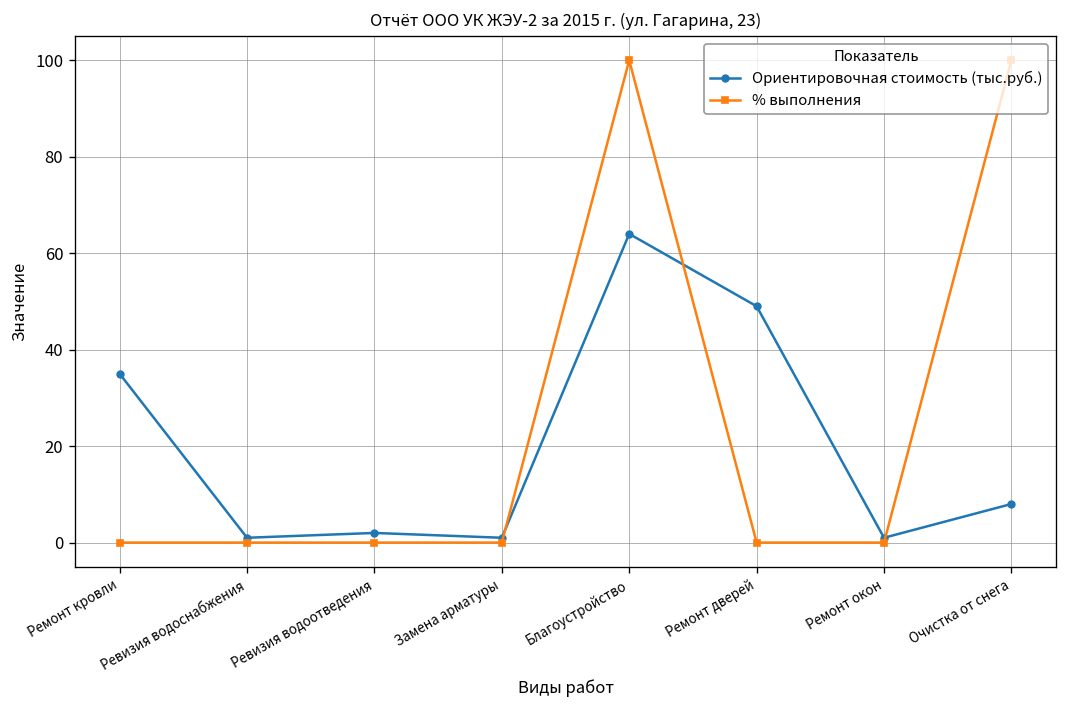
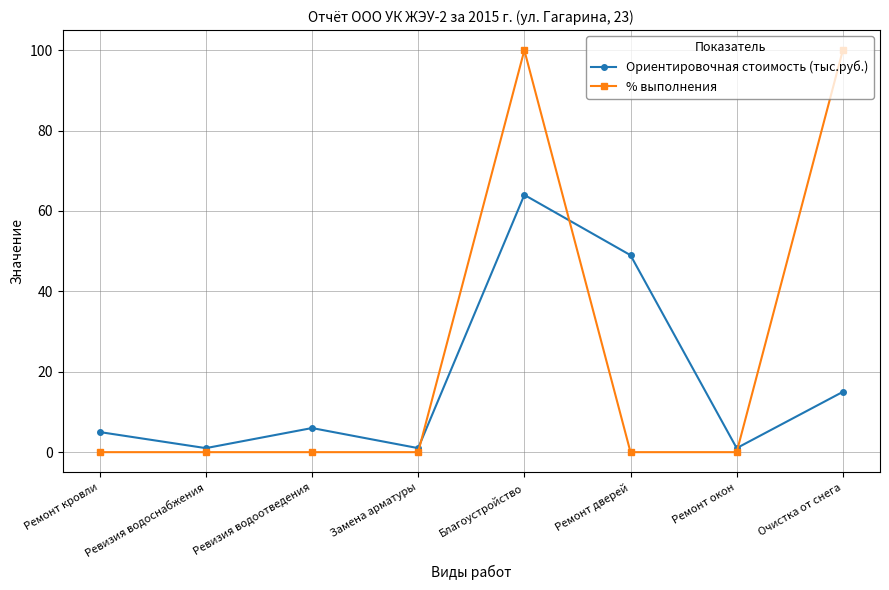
  {
    "Ориентировочная стоимость (тыс.руб.)": {
-     "Ремонт кровли": 35,
+     "Ремонт кровли": 5,
      "Ревизия водоснабжения": 1,
-     "Ревизия водоотведения": 2,
+     "Ревизия водоотведения": 6,
      "Замена арматуры": 1,
      "Благоустройство": 64,
      "Ремонт дверей": 49,
      "Ремонт окон": 1,
-     "Очистка от снега": 8
+     "Очистка от снега": 15
    },
    "% выполнения": {
      "Ремонт кровли": 0,
      "Ревизия водоснабжения": 0,
      "Ревизия водоотведения": 0,
      "Замена арматуры": 0,
      "Благоустройство": 100,
      "Ремонт дверей": 0,
      "Ремонт окон": 0
    }
  }
